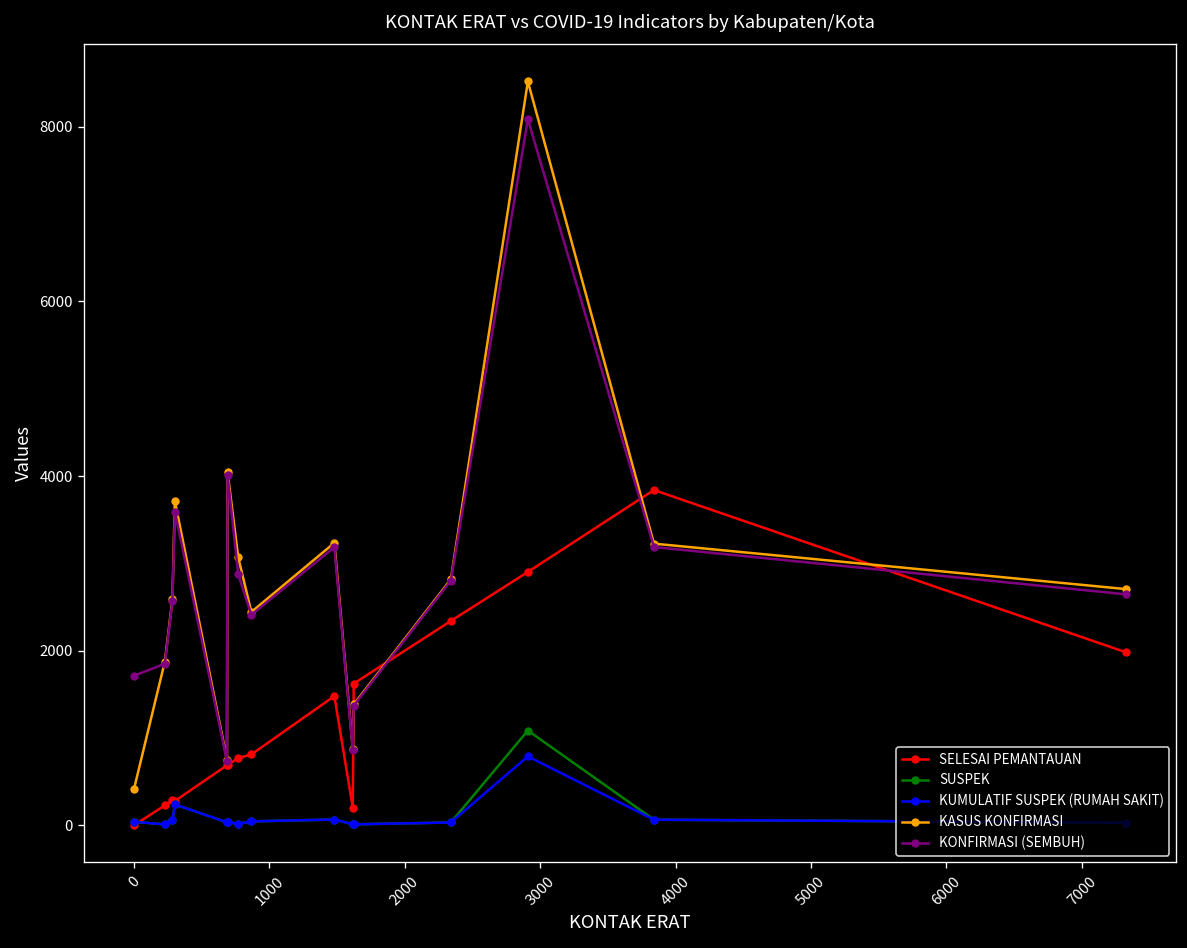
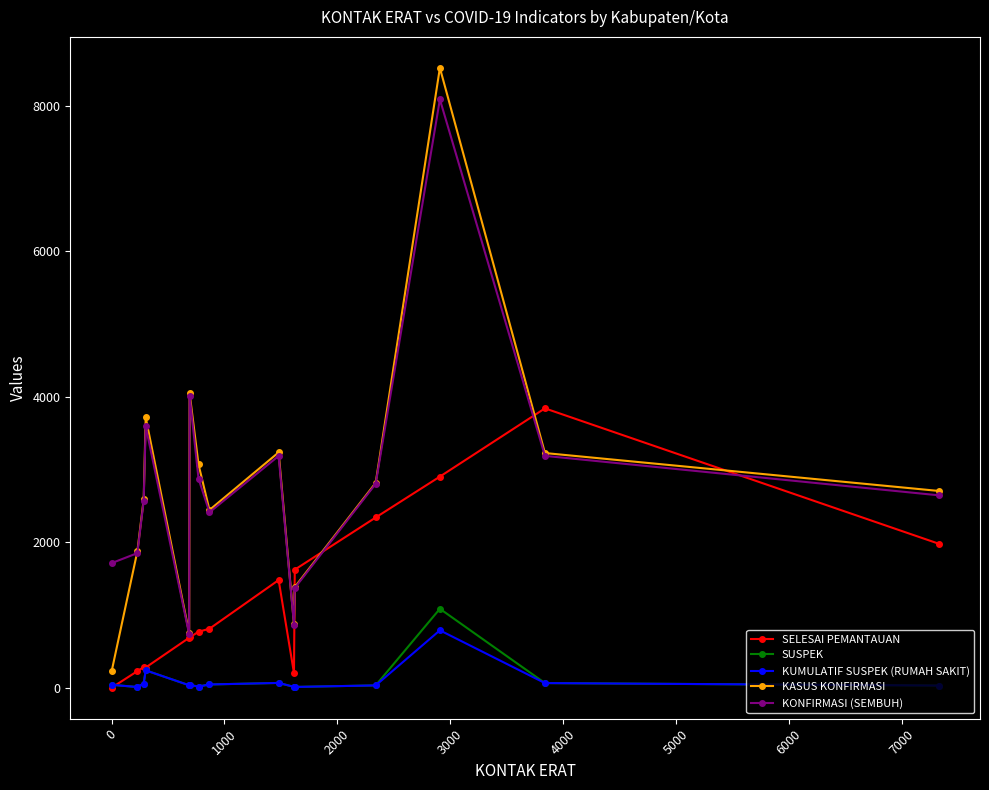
  {
    "SELESAI PEMANTAUAN": {
      "0": 0
    },
    "KASUS KONFIRMASI": {
-     "0": 400
+     "0": 200
    },
    "KONFIRMASI (SEMBUH)": {
      "0": 1700
    }
  }
